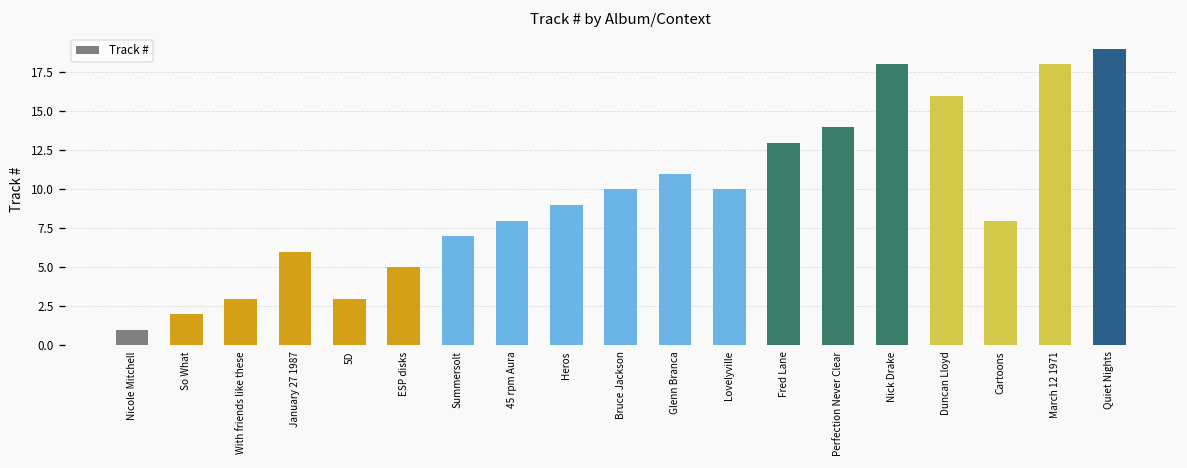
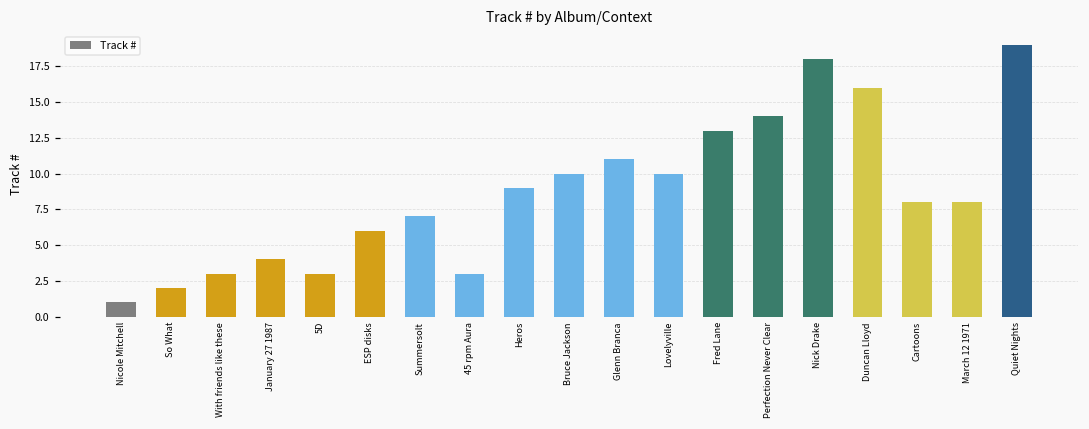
  {
    "Nicole Mitchell": 1,
    "So What": 2,
    "With friends like these": 3,
-   "January 27 1987": 6,
+   "January 27 1987": 4,
    "5D": 3,
-   "ESP disks": 5,
+   "ESP disks": 6,
    "Summersolt": 7,
-   "45 rpm Aura": 8,
+   "45 rpm Aura": 3,
    "Heros": 9,
    "Bruce Jackson": 10,
    "Glenn Branca": 11,
    "Lovelyville": 10,
    "Fred Lane": 13,
    "Perfection Never Clear": 14,
    "Nick Drake": 18,
    "Duncan Lloyd": 16,
    "Cartoons": 8,
-   "March 12 1971": 18,
+   "March 12 1971": 8,
    "Quiet Nights": 19
  }
